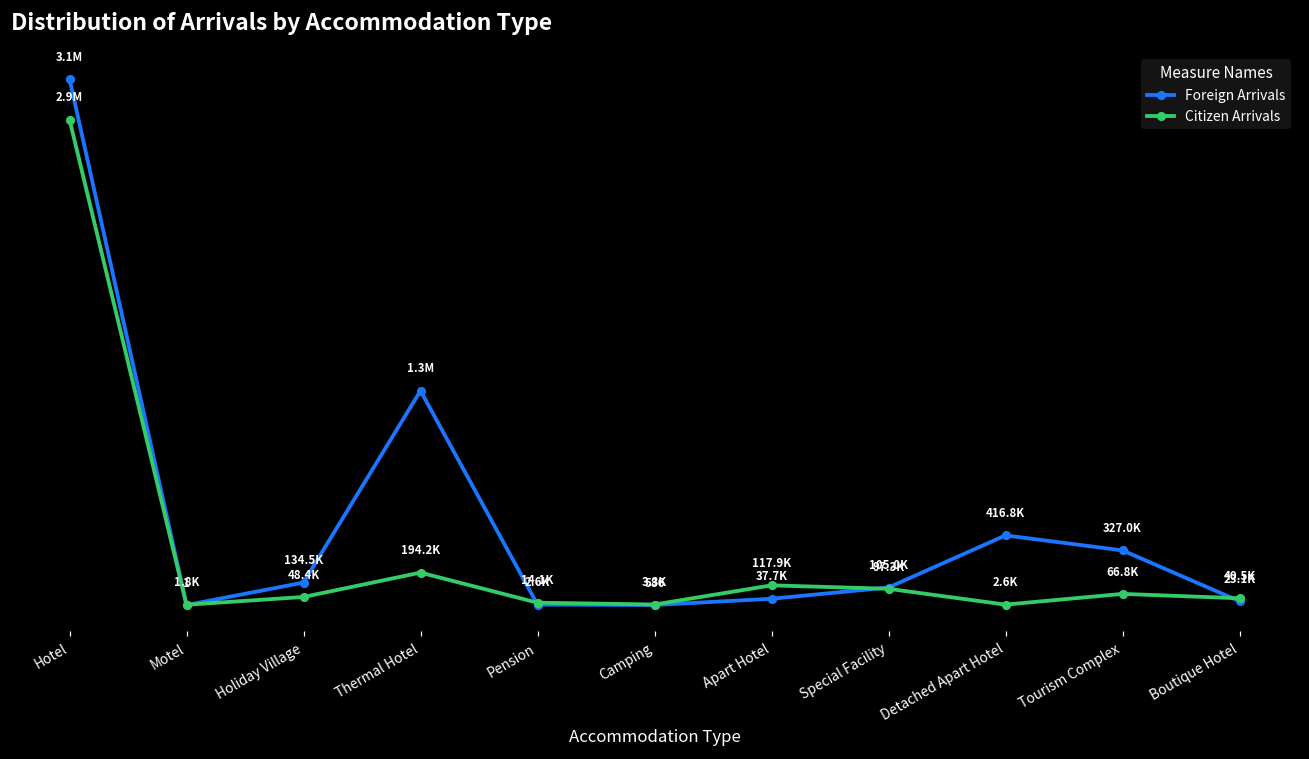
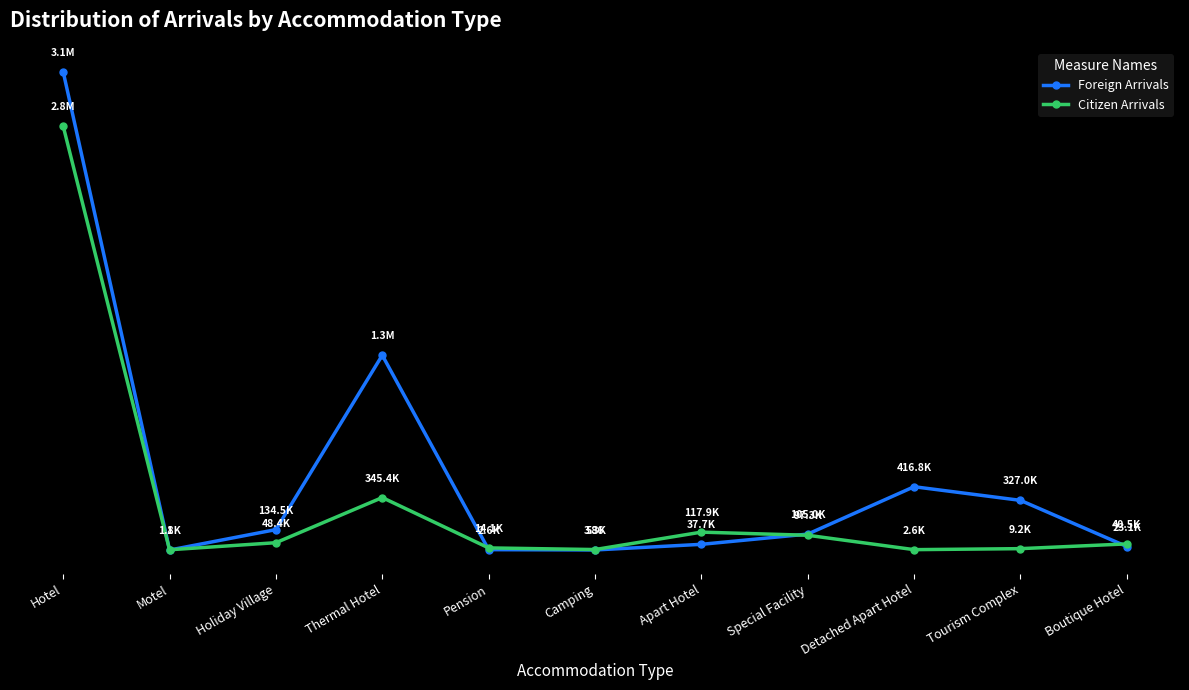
  {
    "Foreign Arrivals": {
      "Hotel": "3.1M",
      "Holiday Village": "134.5K",
      "Thermal Hotel": "1.3M",
      "Detached Apart Hotel": "416.8K",
      "Tourism Complex": "327.0K"
    },
    "Citizen Arrivals": {
-     "Hotel": "2.9M",
-     "Thermal Hotel": "194.2K",
+     "Hotel": "2.8M",
+     "Thermal Hotel": "345.4K",
      "Apart Hotel": "117.9K",
      "Detached Apart Hotel": "2.6K",
-     "Tourism Complex": "66.8K"
+     "Tourism Complex": "9.2K"
    }
  }
